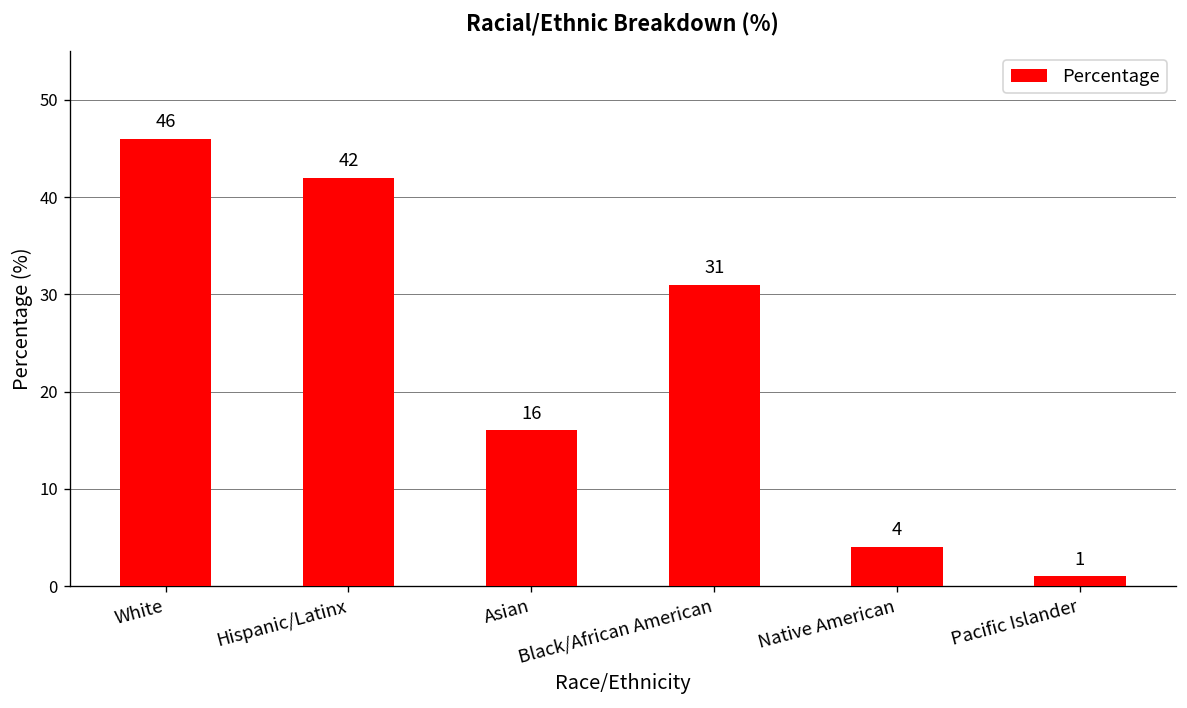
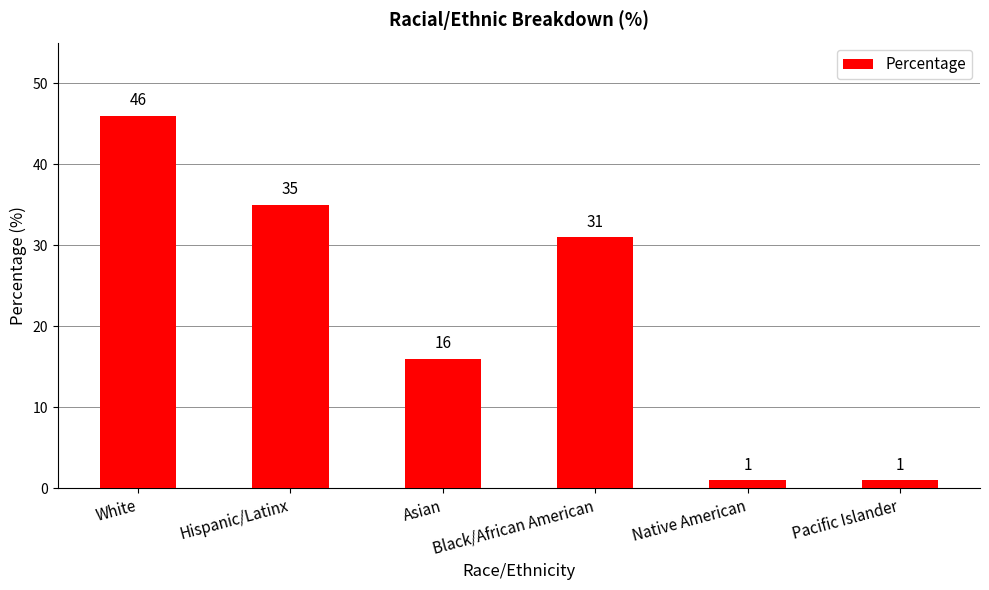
  {
    "White": 46,
-   "Hispanic/Latinx": 42,
+   "Hispanic/Latinx": 35,
    "Asian": 16,
    "Black/African American": 31,
-   "Native American": 4,
+   "Native American": 1,
    "Pacific Islander": 1
  }
